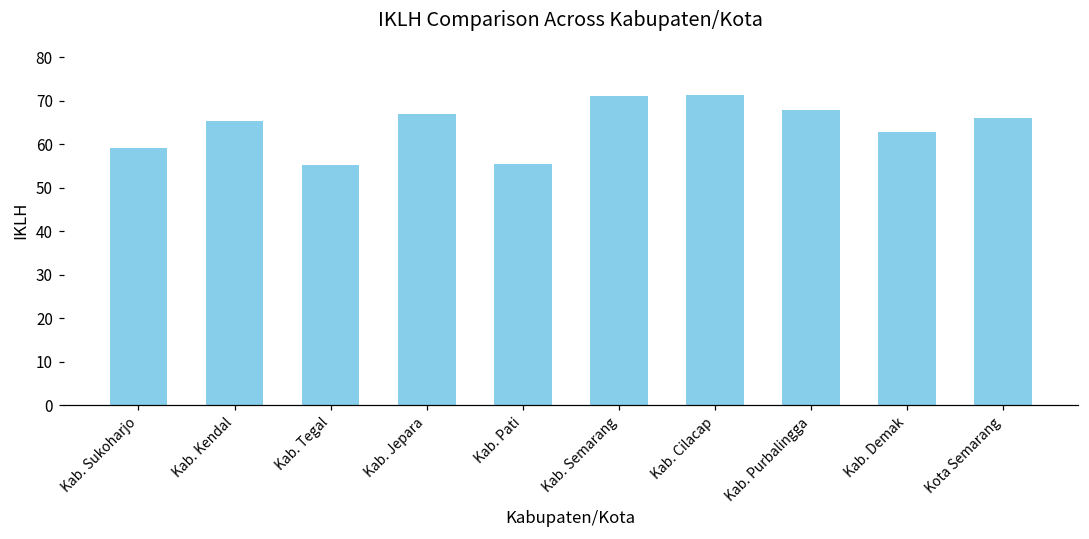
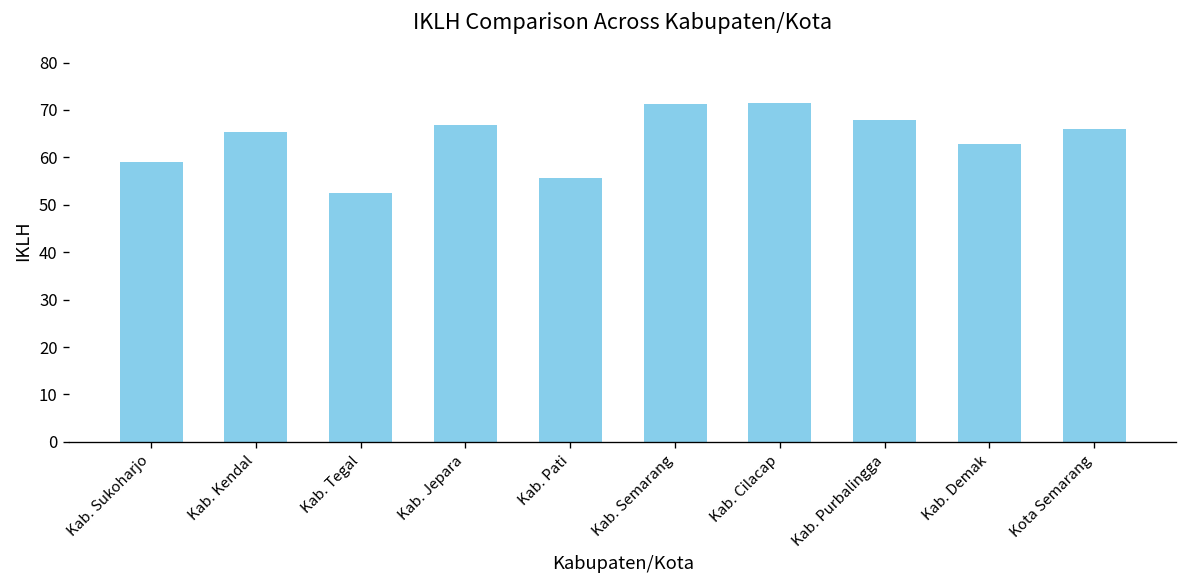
  {
    "Kab. Sukoharjo": 59,
    "Kab. Kendal": 65,
-   "Kab. Tegal": 55,
+   "Kab. Tegal": 53,
    "Kab. Jepara": 67,
    "Kab. Pati": 56,
    "Kab. Semarang": 71,
    "Kab. Cilacap": 71,
    "Kab. Purbalingga": 68,
    "Kab. Demak": 63,
    "Kota Semarang": 66
  }
